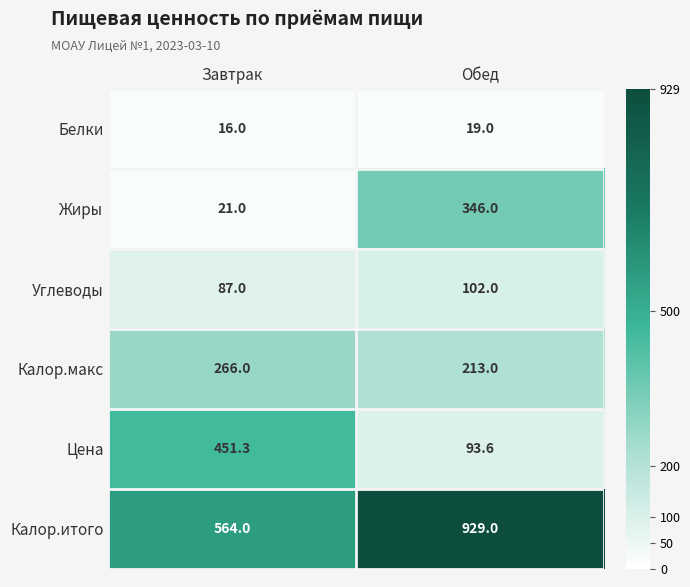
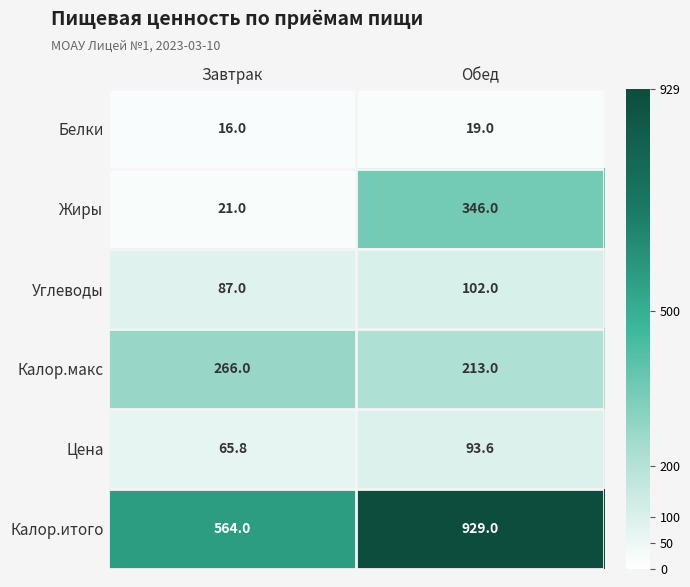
  {
    "Белки": {
      "Завтрак": 16.0,
      "Обед": 19.0
    },
    "Жиры": {
      "Завтрак": 21.0,
      "Обед": 346.0
    },
    "Углеводы": {
      "Завтрак": 87.0,
      "Обед": 102.0
    },
    "Калор.макс": {
      "Завтрак": 266.0,
      "Обед": 213.0
    },
    "Цена": {
-     "Завтрак": 451.3,
+     "Завтрак": 65.8,
      "Обед": 93.6
    },
    "Калор.итого": {
      "Завтрак": 564.0,
      "Обед": 929.0
    }
  }
